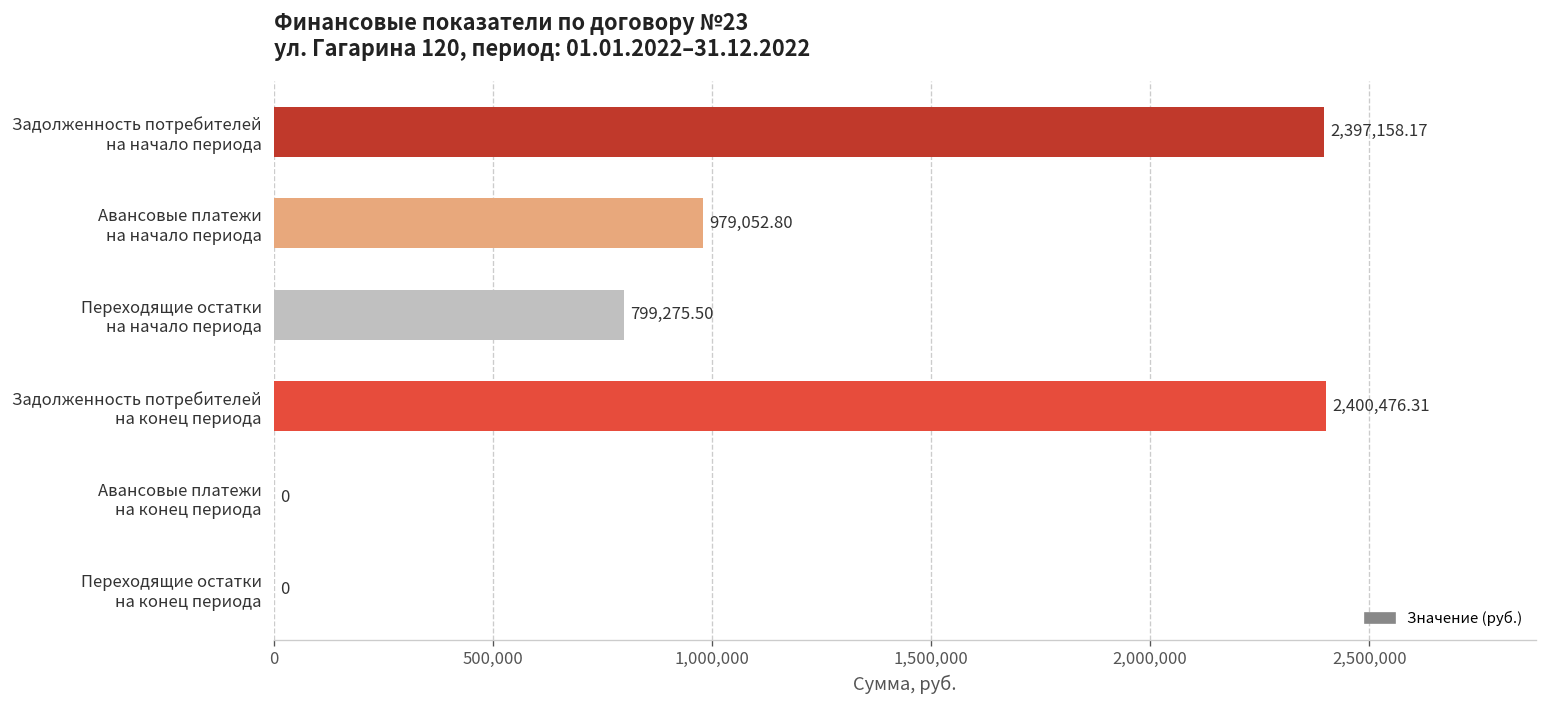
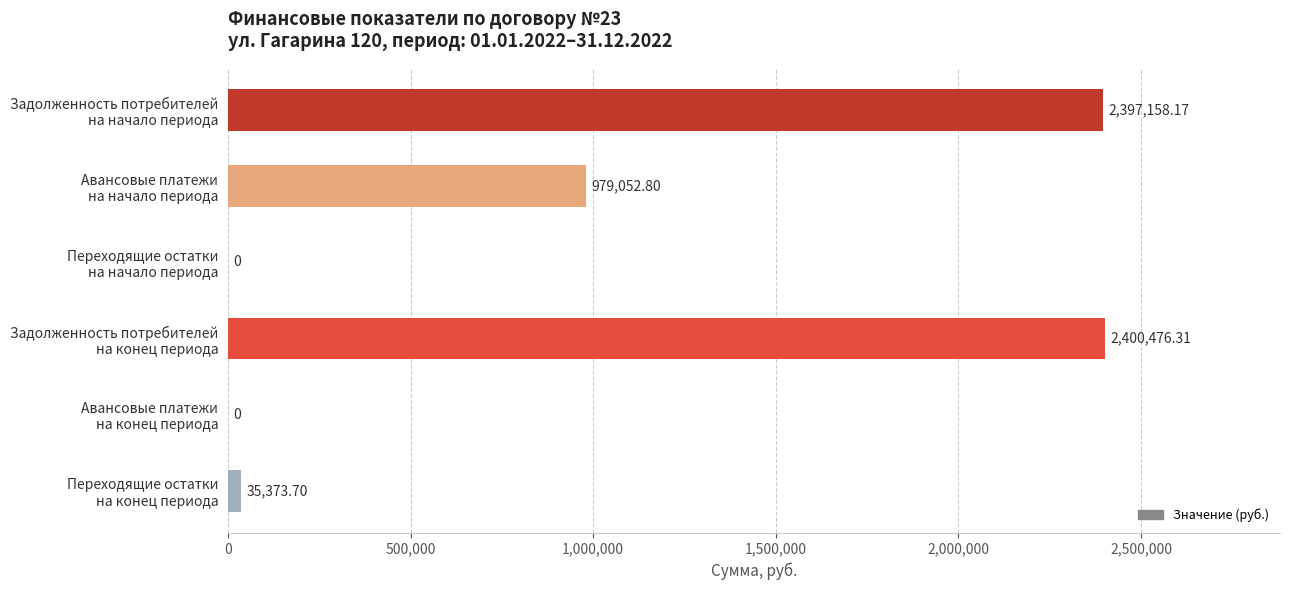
  {
    "Задолженность потребителей на начало периода": "2,397,158.17",
    "Авансовые платежи на начало периода": "979,052.80",
-   "Переходящие остатки на начало периода": "799,275.50",
+   "Переходящие остатки на начало периода": "0",
    "Задолженность потребителей на конец периода": "2,400,476.31",
    "Авансовые платежи на конец периода": "0",
-   "Переходящие остатки на конец периода": "0"
+   "Переходящие остатки на конец периода": "35,373.70"
  }
